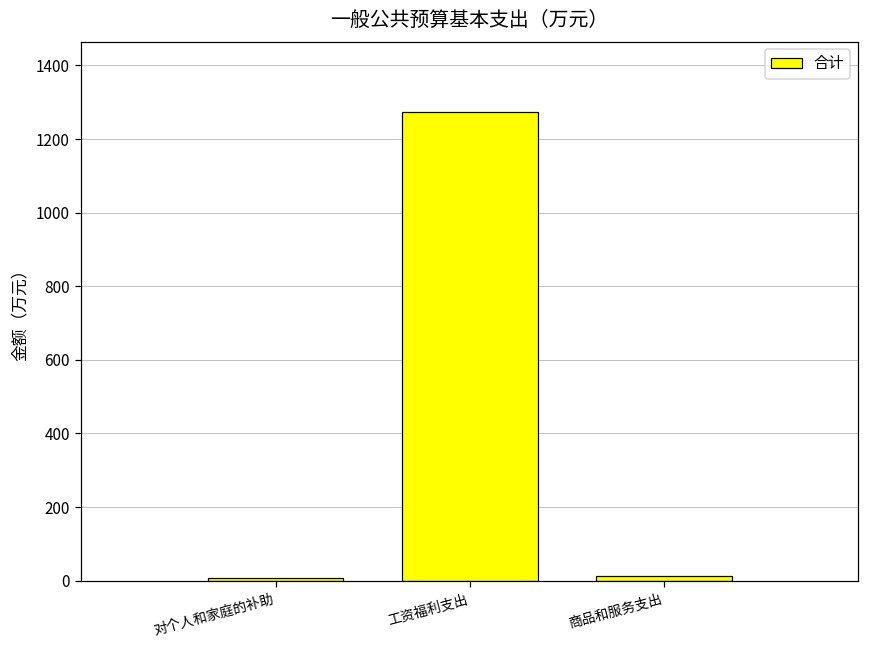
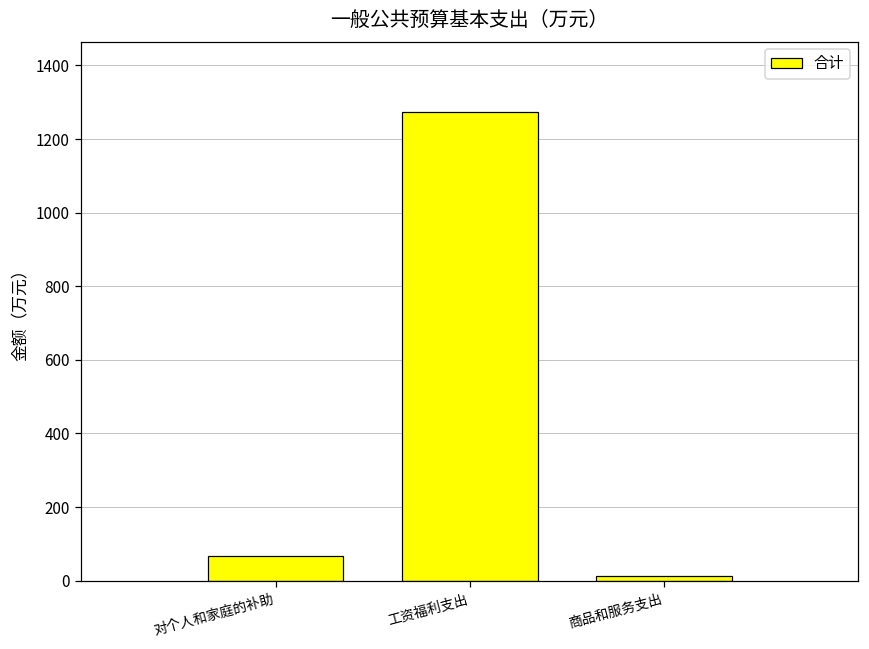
  {
-   "对个人和家庭的补助": 10,
+   "对个人和家庭的补助": 70,
    "工资福利支出": 1270,
    "商品和服务支出": 10
  }
